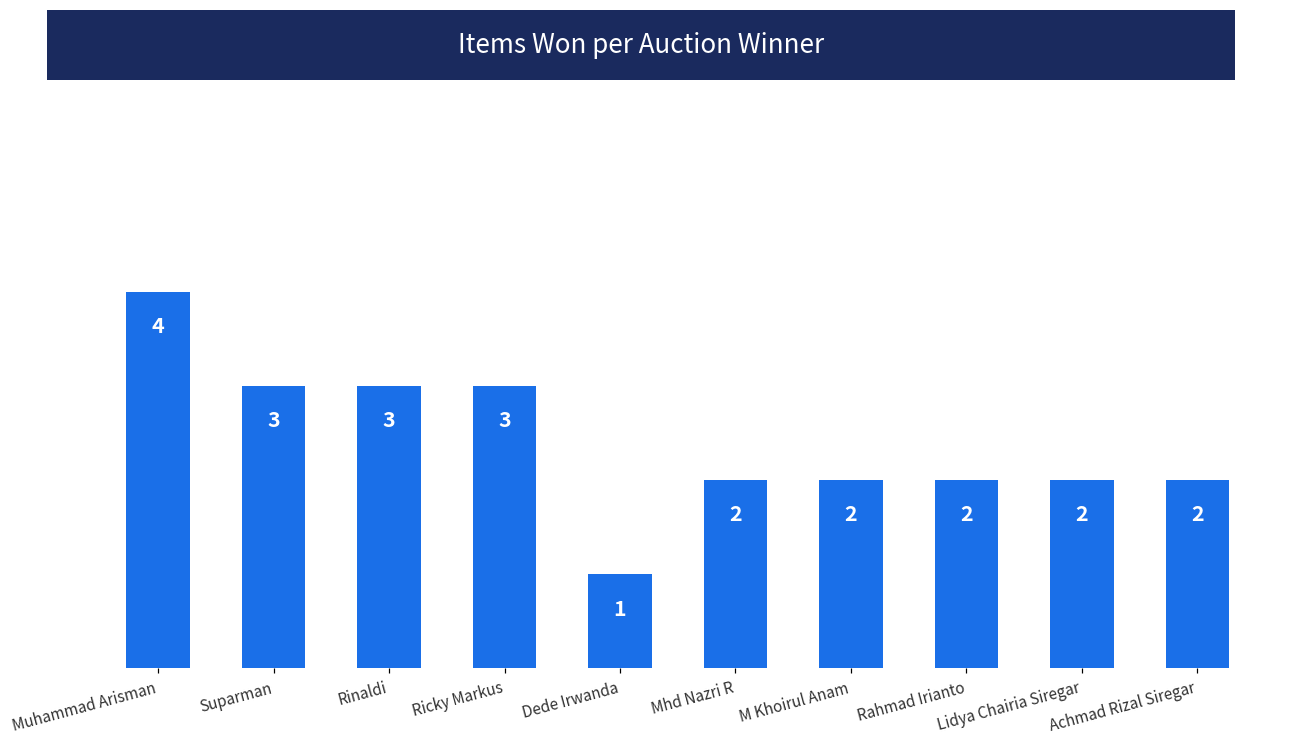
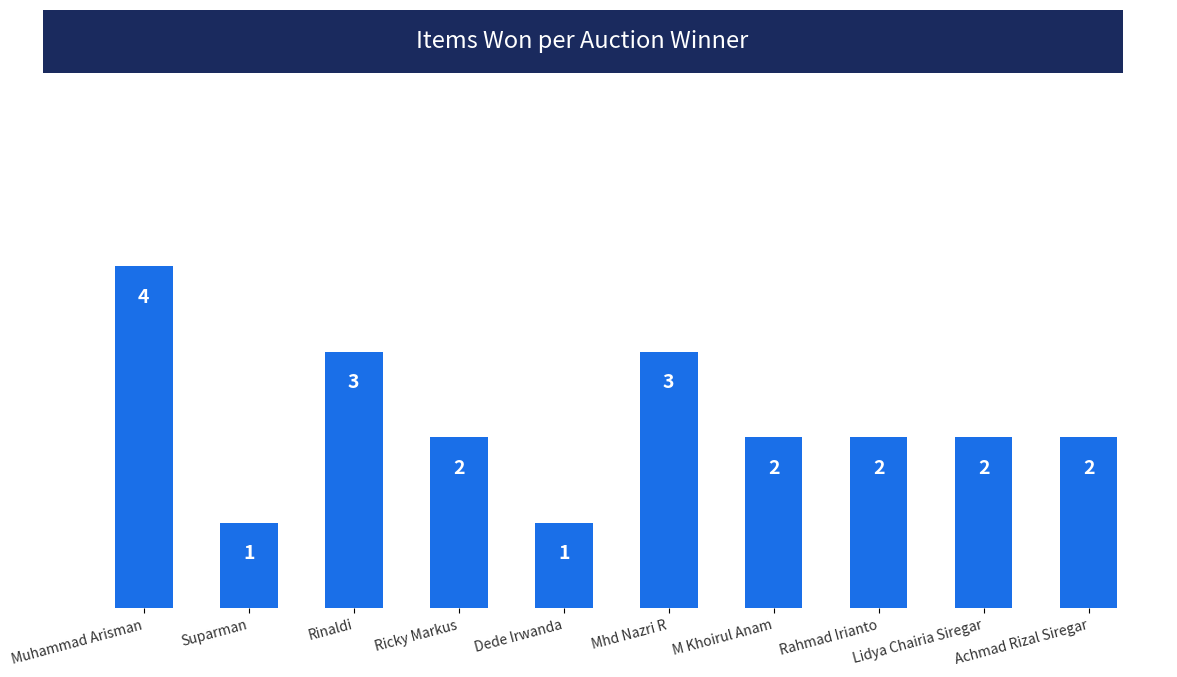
  {
    "Muhammad Arisman": 4,
-   "Suparman": 3,
+   "Suparman": 1,
    "Rinaldi": 3,
-   "Ricky Markus": 3,
+   "Ricky Markus": 2,
    "Dede Irwanda": 1,
-   "Mhd Nazri R": 2,
+   "Mhd Nazri R": 3,
    "M Khoirul Anam": 2,
    "Rahmad Irianto": 2,
    "Lidya Chairia Siregar": 2,
    "Achmad Rizal Siregar": 2
  }
